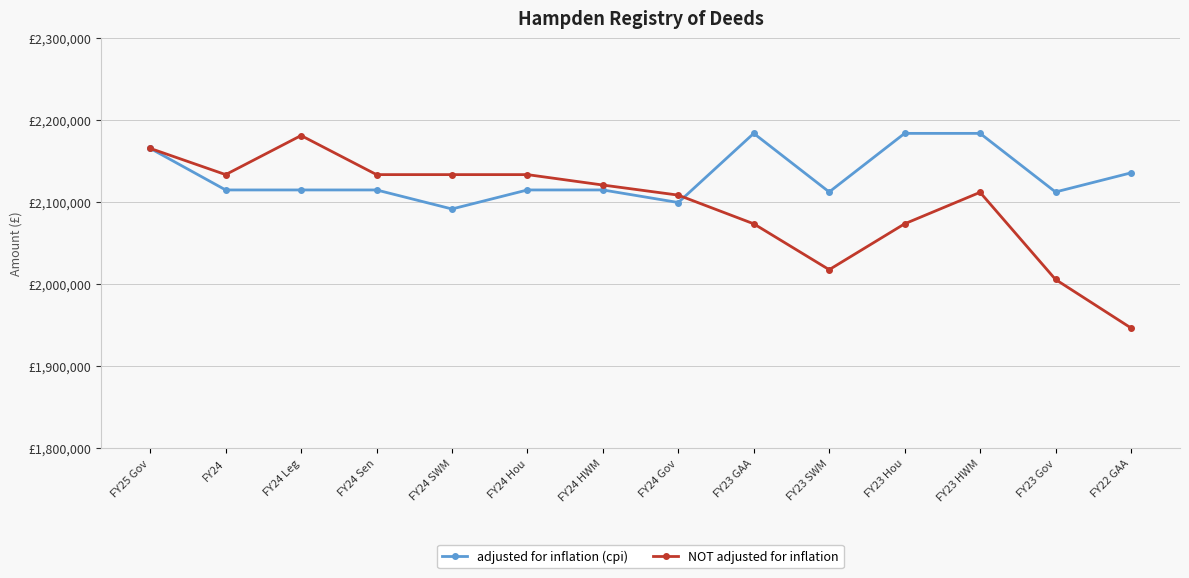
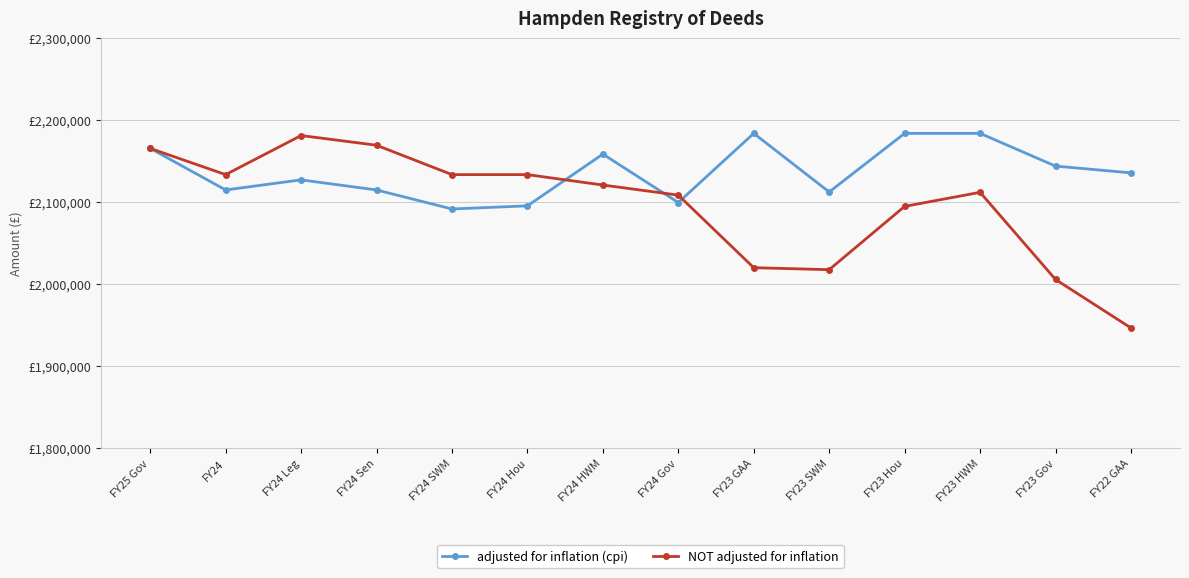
  {
    "adjusted for inflation (cpi)": {
      "FY24": "£2,120,000",
-     "FY24 Leg": "£2,120,000",
+     "FY24 Leg": "£2,130,000",
      "FY24 Sen": "£2,120,000",
      "FY24 SWM": "£2,090,000",
-     "FY24 Hou": "£2,120,000",
-     "FY24 HWM": "£2,120,000",
+     "FY24 Hou": "£2,100,000",
+     "FY24 HWM": "£2,160,000",
      "FY24 Gov": "£2,100,000",
      "FY23 GAA": "£2,180,000",
      "FY23 SWM": "£2,110,000",
      "FY23 Hou": "£2,180,000",
      "FY23 HWM": "£2,180,000",
-     "FY23 Gov": "£2,110,000",
+     "FY23 Gov": "£2,140,000",
      "FY22 GAA": "£2,140,000"
    },
    "NOT adjusted for inflation": {
      "FY24": "£2,130,000",
      "FY24 Leg": "£2,180,000",
-     "FY24 Sen": "£2,130,000",
+     "FY24 Sen": "£2,170,000",
      "FY24 SWM": "£2,130,000",
      "FY24 Hou": "£2,130,000",
      "FY24 HWM": "£2,120,000",
      "FY24 Gov": "£2,110,000",
-     "FY23 GAA": "£2,070,000",
+     "FY23 GAA": "£2,020,000",
      "FY23 SWM": "£2,020,000",
-     "FY23 Hou": "£2,070,000",
+     "FY23 Hou": "£2,100,000",
      "FY23 HWM": "£2,110,000",
      "FY23 Gov": "£2,010,000",
      "FY22 GAA": "£1,950,000"
    }
  }
